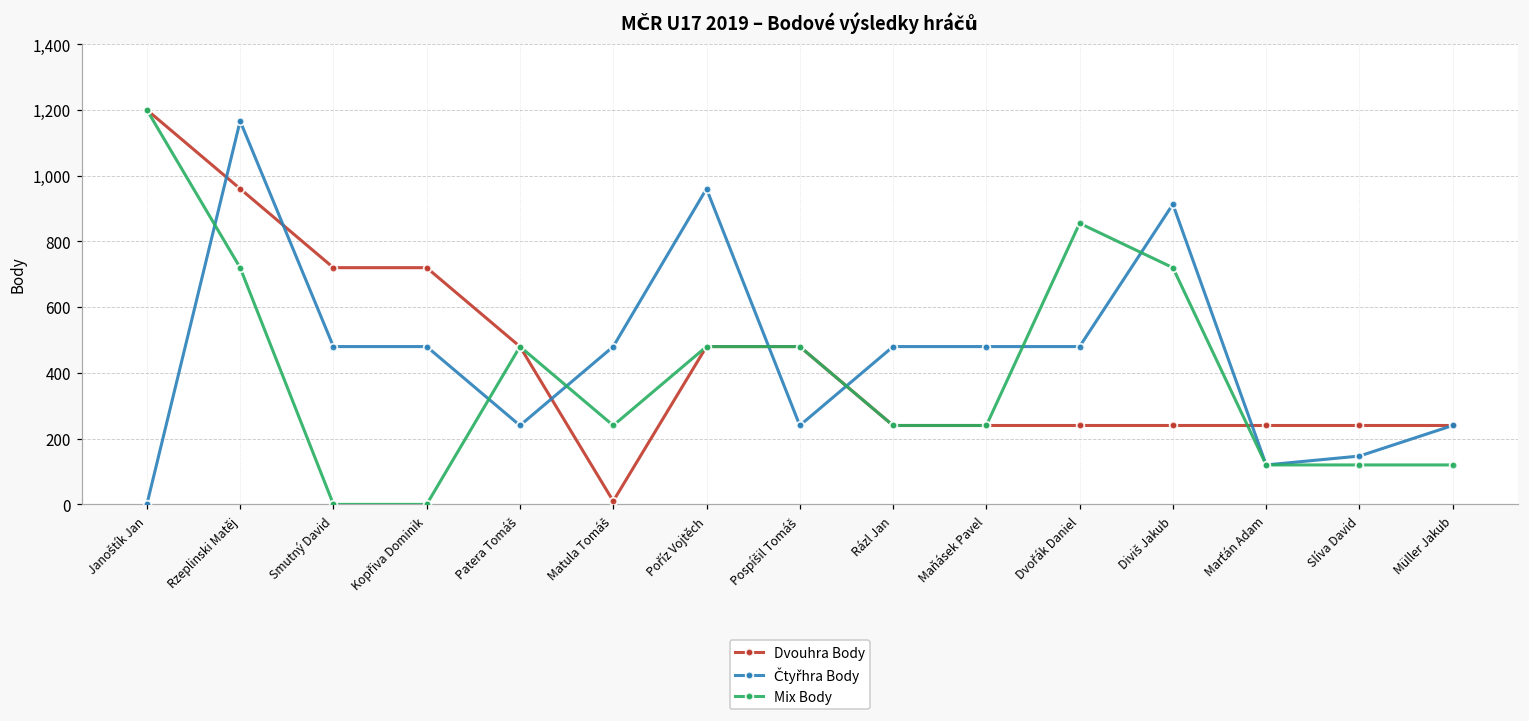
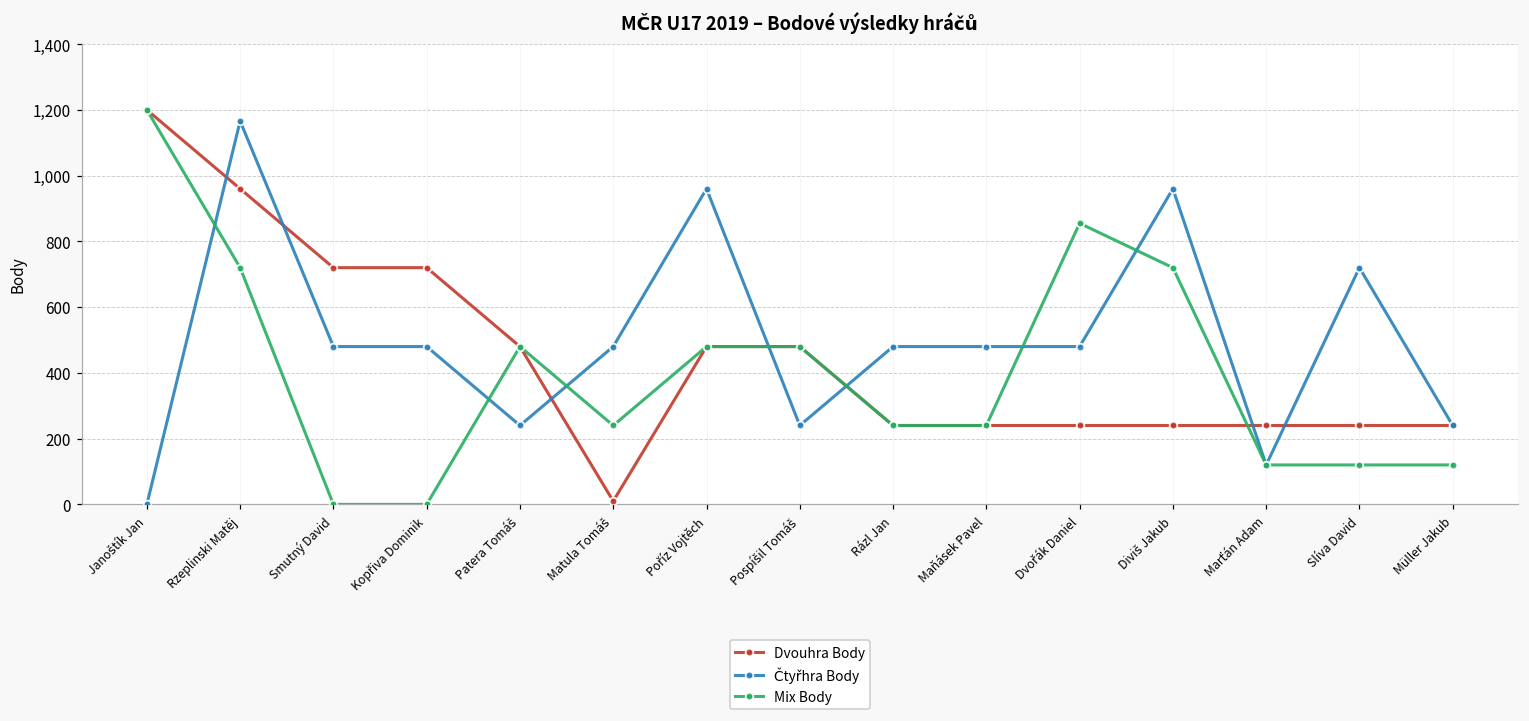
  {
    "Dvouhra Body": {
      "Rzeplinski Matěj": "960",
      "Smutný David": "720",
      "Kopřiva Dominik": "720",
      "Matula Tomáš": "10",
      "Dvořák Daniel": "240",
      "Diviš Jakub": "240",
      "Marťán Adam": "240",
      "Slíva David": "240"
    },
    "Čtyřhra Body": {
      "Janoštík Jan": "0",
      "Rzeplinski Matěj": "1,170",
      "Smutný David": "480",
      "Kopřiva Dominik": "480",
      "Patera Tomáš": "240",
      "Matula Tomáš": "480",
      "Poříz Vojtěch": "960",
      "Pospíšil Tomáš": "240",
      "Rázl Jan": "480",
      "Maňásek Pavel": "480",
      "Dvořák Daniel": "480",
-     "Diviš Jakub": "910",
-     "Slíva David": "150"
+     "Diviš Jakub": "960",
+     "Slíva David": "720"
    },
    "Mix Body": {
      "Rzeplinski Matěj": "720",
      "Smutný David": "0",
      "Kopřiva Dominik": "0",
      "Matula Tomáš": "240",
      "Dvořák Daniel": "860",
      "Diviš Jakub": "720",
      "Slíva David": "120",
      "Müller Jakub": "120"
    }
  }
